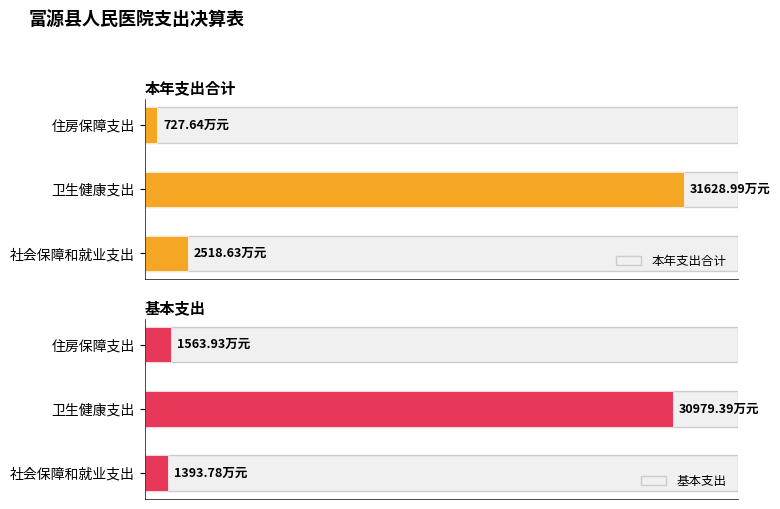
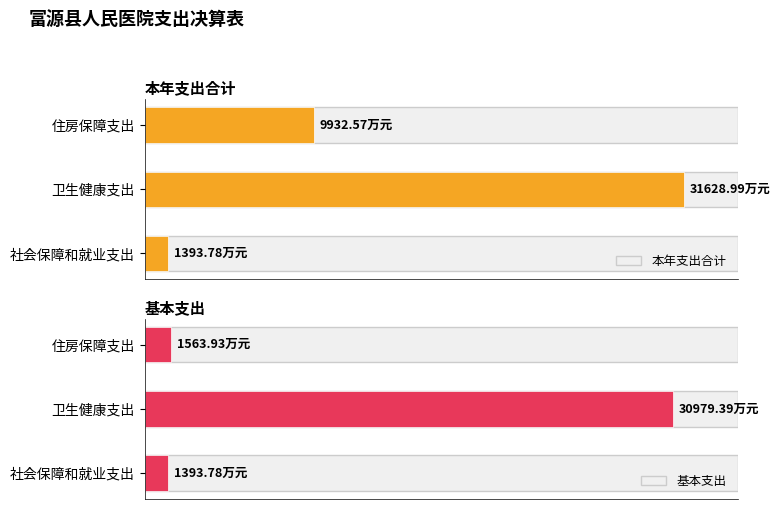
  {
    "本年支出合计": {
-     "住房保障支出": 727.64,
+     "住房保障支出": 9932.57,
      "卫生健康支出": 31628.99,
-     "社会保障和就业支出": 2518.63
+     "社会保障和就业支出": 1393.78
    },
    "基本支出": {
      "住房保障支出": 1563.93,
      "卫生健康支出": 30979.39,
      "社会保障和就业支出": 1393.78
    }
  }
